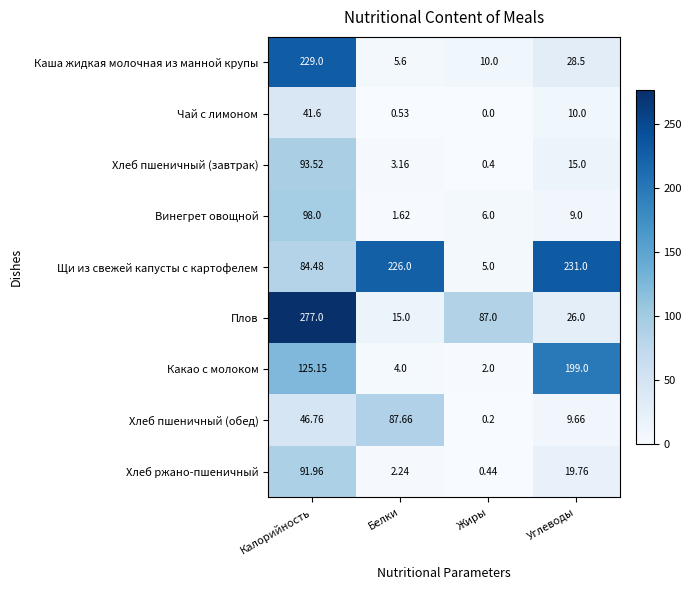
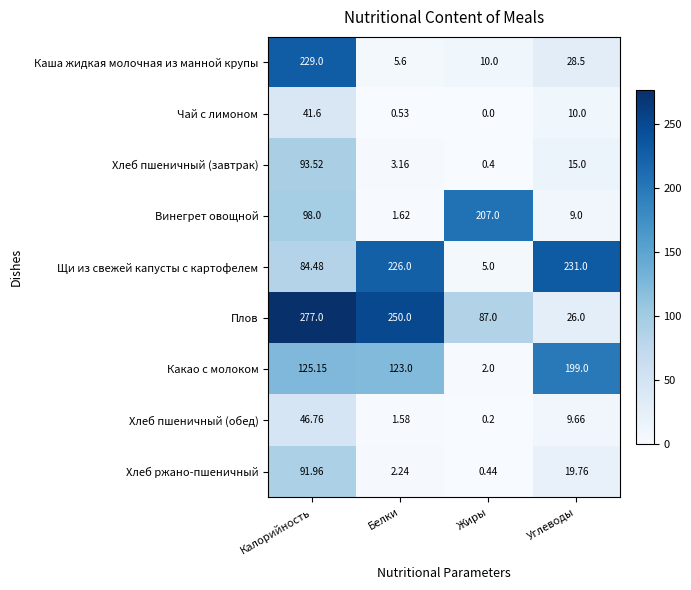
  {
    "Каша жидкая молочная из манной крупы": {
      "Калорийность": 229.0,
      "Белки": 5.6,
      "Жиры": 10.0,
      "Углеводы": 28.5
    },
    "Чай с лимоном": {
      "Калорийность": 41.6,
      "Белки": 0.53,
      "Жиры": 0.0,
      "Углеводы": 10.0
    },
    "Хлеб пшеничный (завтрак)": {
      "Калорийность": 93.52,
      "Белки": 3.16,
      "Жиры": 0.4,
      "Углеводы": 15.0
    },
    "Винегрет овощной": {
      "Калорийность": 98.0,
      "Белки": 1.62,
-     "Жиры": 6.0,
+     "Жиры": 207.0,
      "Углеводы": 9.0
    },
    "Щи из свежей капусты с картофелем": {
      "Калорийность": 84.48,
      "Белки": 226.0,
      "Жиры": 5.0,
      "Углеводы": 231.0
    },
    "Плов": {
      "Калорийность": 277.0,
-     "Белки": 15.0,
+     "Белки": 250.0,
      "Жиры": 87.0,
      "Углеводы": 26.0
    },
    "Какао с молоком": {
      "Калорийность": 125.15,
-     "Белки": 4.0,
+     "Белки": 123.0,
      "Жиры": 2.0,
      "Углеводы": 199.0
    },
    "Хлеб пшеничный (обед)": {
      "Калорийность": 46.76,
-     "Белки": 87.66,
+     "Белки": 1.58,
      "Жиры": 0.2,
      "Углеводы": 9.66
    },
    "Хлеб ржано-пшеничный": {
      "Калорийность": 91.96,
      "Белки": 2.24,
      "Жиры": 0.44,
      "Углеводы": 19.76
    }
  }
